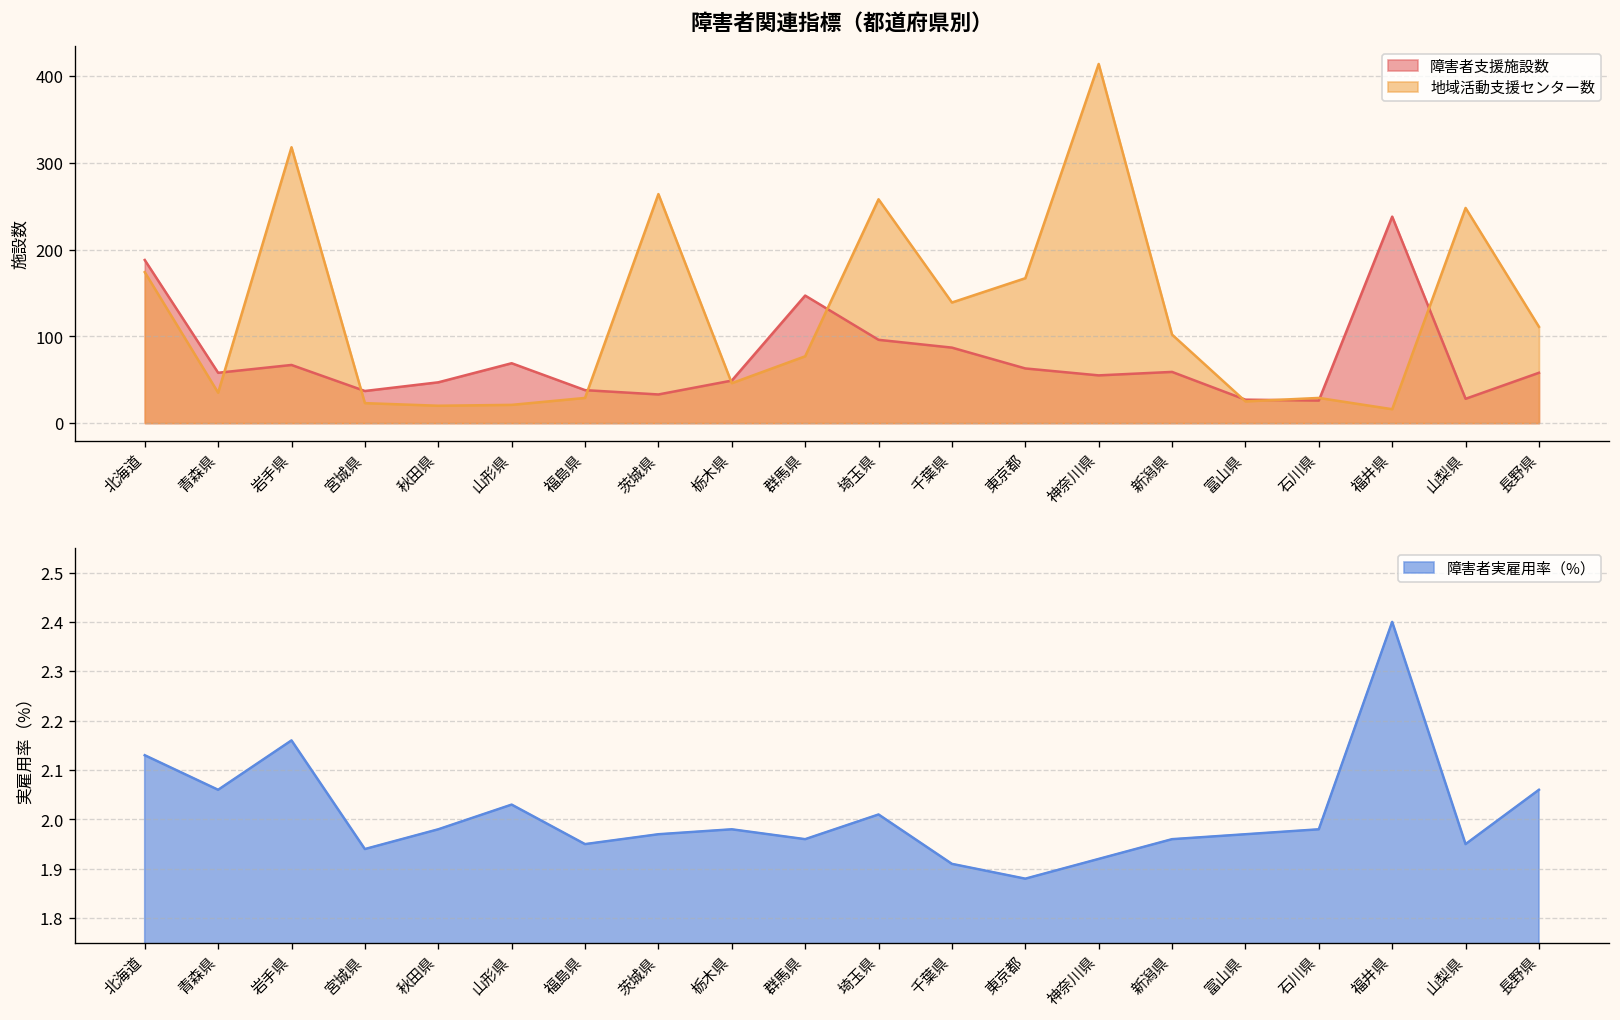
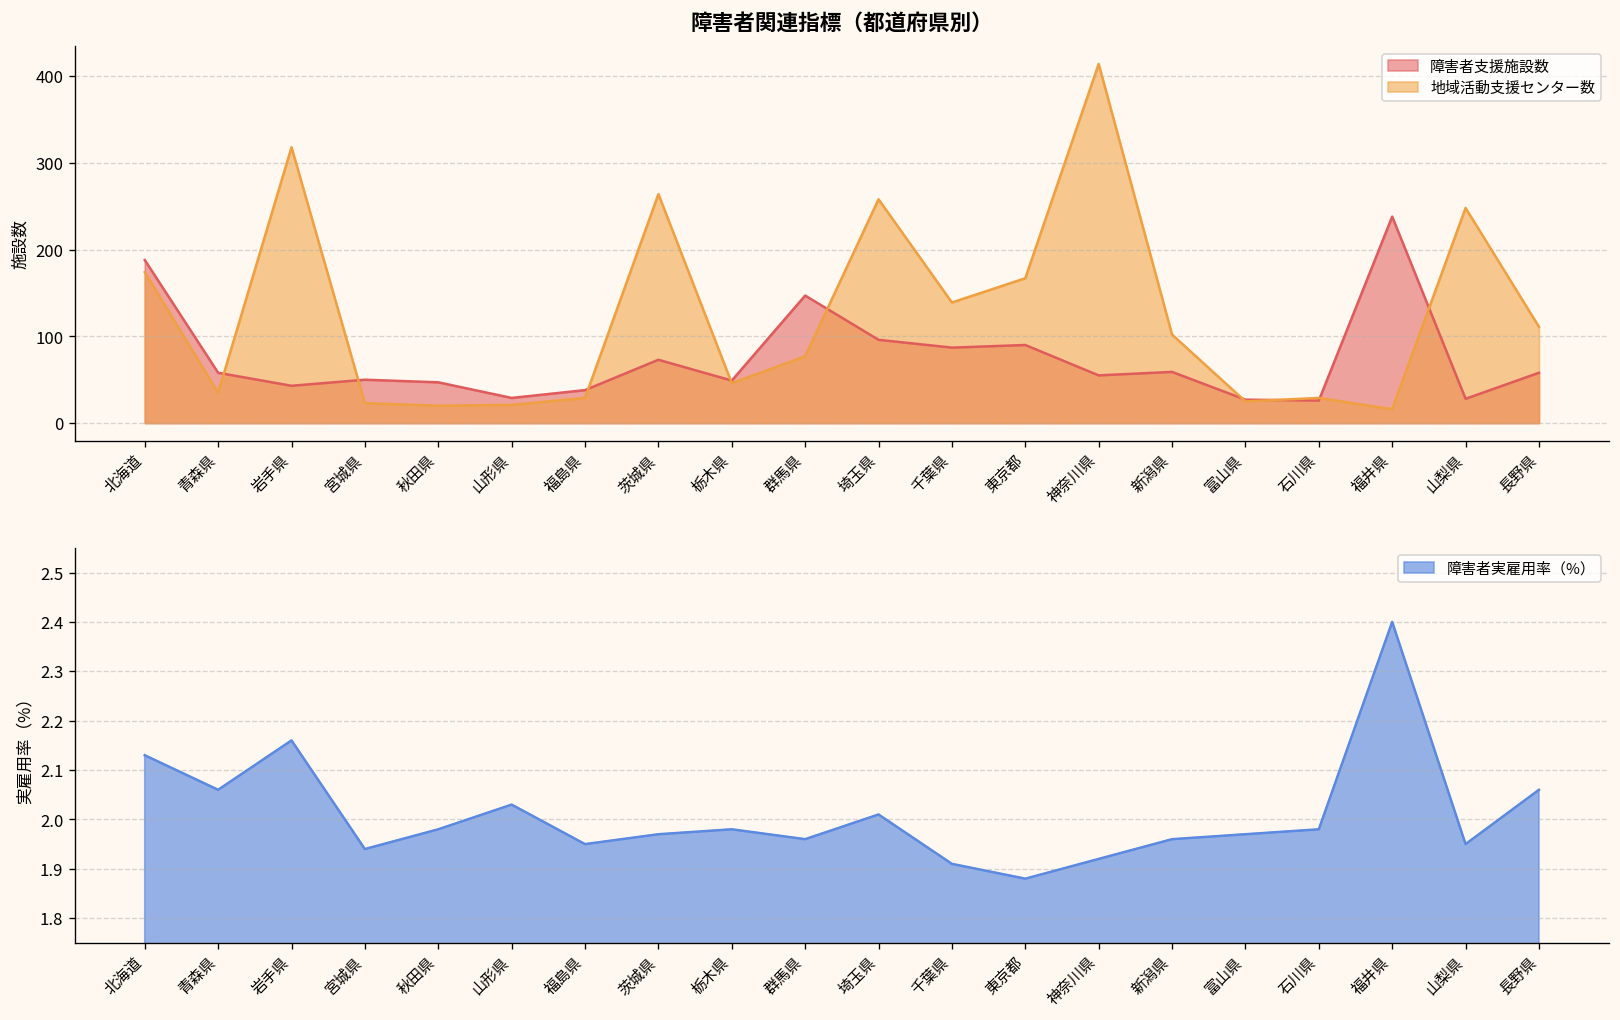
  {
    "障害者関連指標（都道府県別）": {
      "障害者支援施設数": {
        "北海道": 190,
        "青森県": 60,
-       "岩手県": 70,
-       "宮城県": 40,
+       "岩手県": 40,
+       "宮城県": 50,
        "秋田県": 50,
-       "山形県": 70,
+       "山形県": 30,
        "福島県": 40,
-       "茨城県": 30,
+       "茨城県": 70,
        "群馬県": 150,
        "埼玉県": 100,
        "千葉県": 90,
-       "東京都": 60,
+       "東京都": 90,
        "神奈川県": 60,
        "新潟県": 60,
        "福井県": 240,
        "山梨県": 30,
        "長野県": 60
      },
      "地域活動支援センター数": {
        "北海道": 170,
        "青森県": 40,
        "岩手県": 320,
        "宮城県": 20,
        "秋田県": 20,
        "山形県": 20,
        "福島県": 30,
        "茨城県": 260,
        "群馬県": 80,
        "埼玉県": 260,
        "千葉県": 140,
        "東京都": 170,
        "神奈川県": 410,
        "新潟県": 100,
        "福井県": 20,
        "山梨県": 250,
        "長野県": 110
      }
    }
  }
